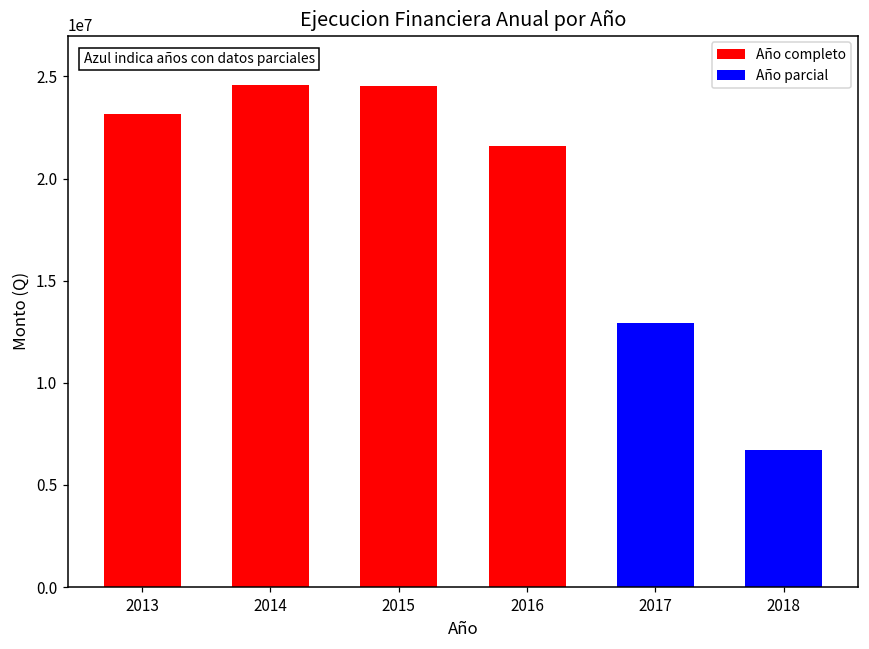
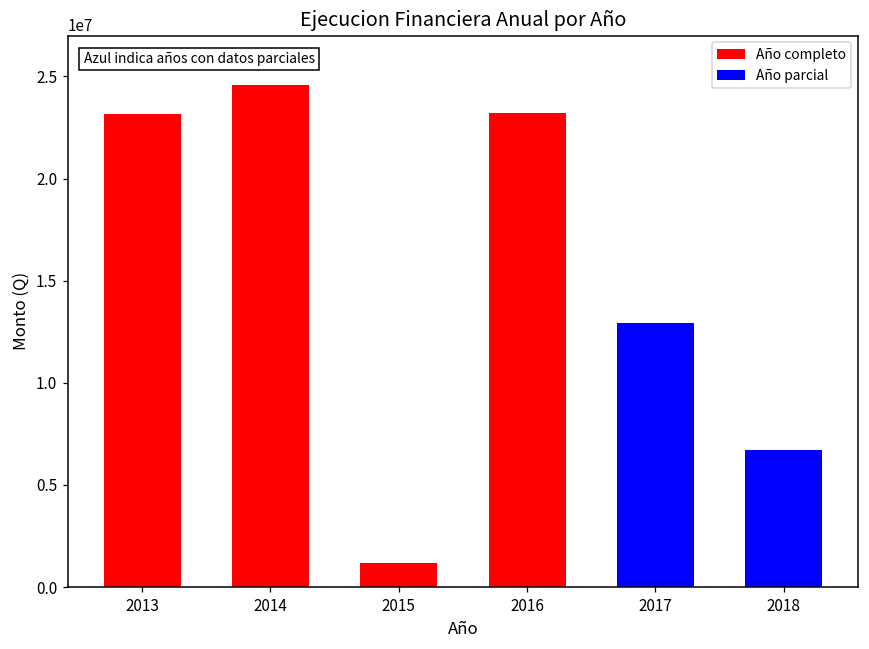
  {
    "2013": 23200000,
    "2014": 24600000,
-   "2015": 24500000,
-   "2016": 21600000,
+   "2015": 1200000,
+   "2016": 23200000,
    "2017": 12900000,
    "2018": 6700000
  }
